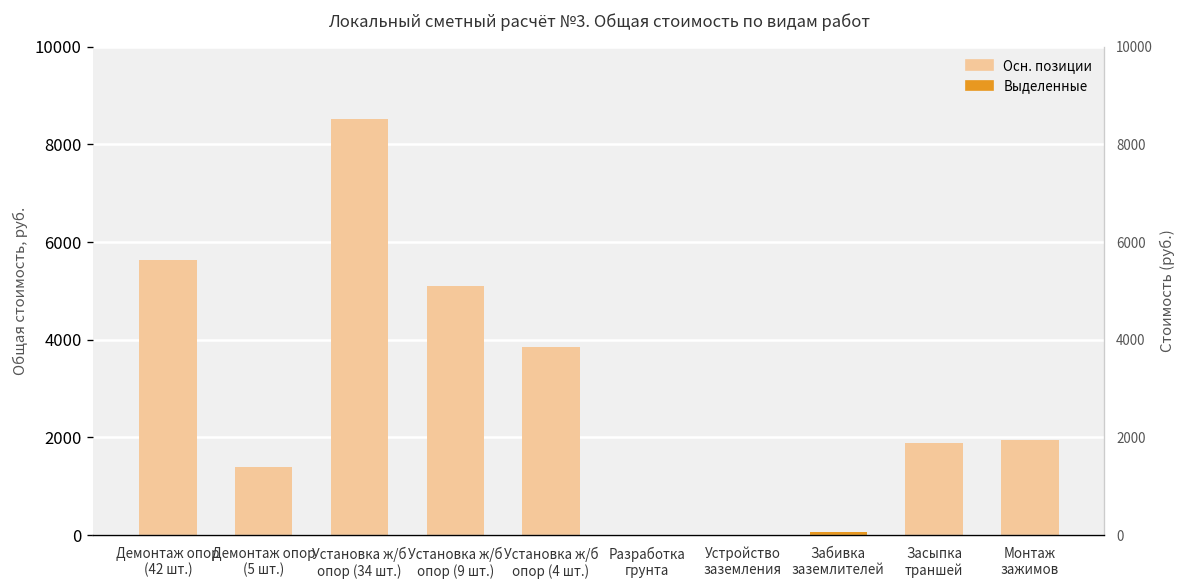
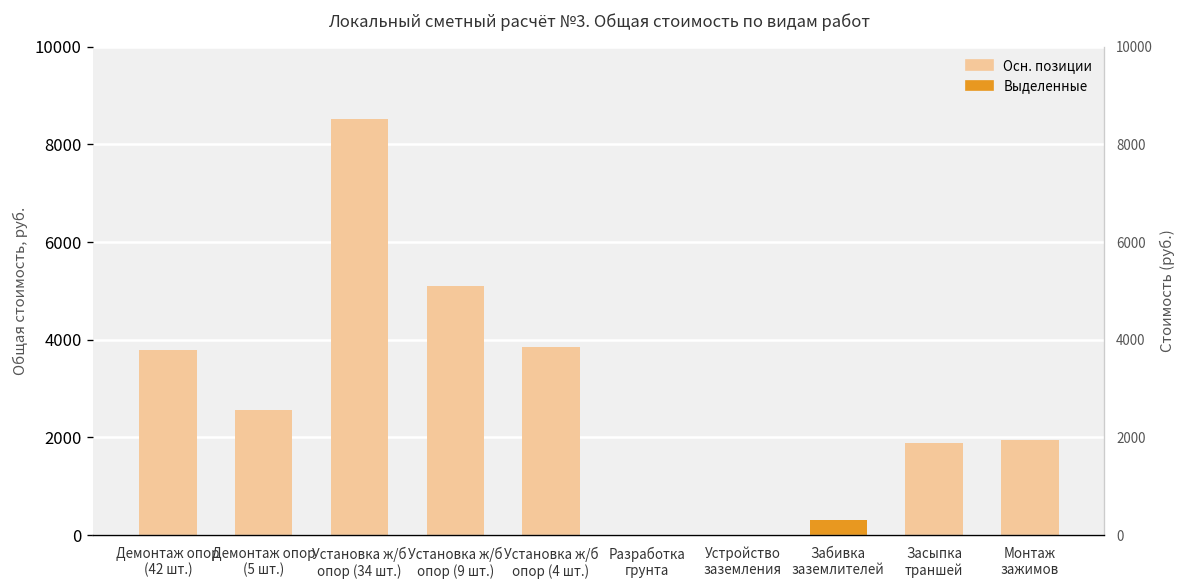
  {
-   "Демонтаж опор (42 шт.)": 5600,
-   "Демонтаж опор (5 шт.)": 1400,
+   "Демонтаж опор (42 шт.)": 3800,
+   "Демонтаж опор (5 шт.)": 2600,
    "Установка ж/б опор (34 шт.)": 8500,
    "Установка ж/б опор (9 шт.)": 5100,
    "Установка ж/б опор (4 шт.)": 3800,
-   "Забивка заземлителей": 100,
+   "Забивка заземлителей": 300,
    "Засыпка траншей": 1900,
    "Монтаж зажимов": 1900
  }
